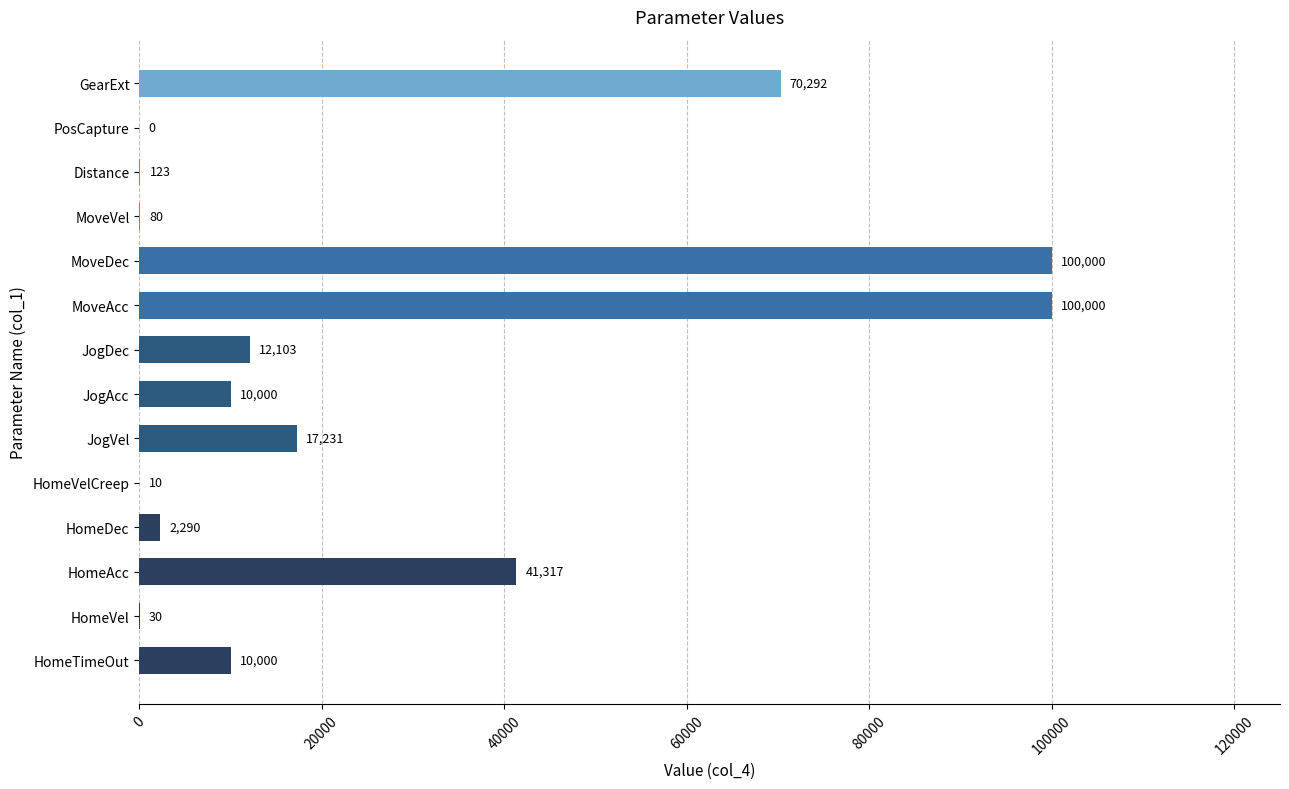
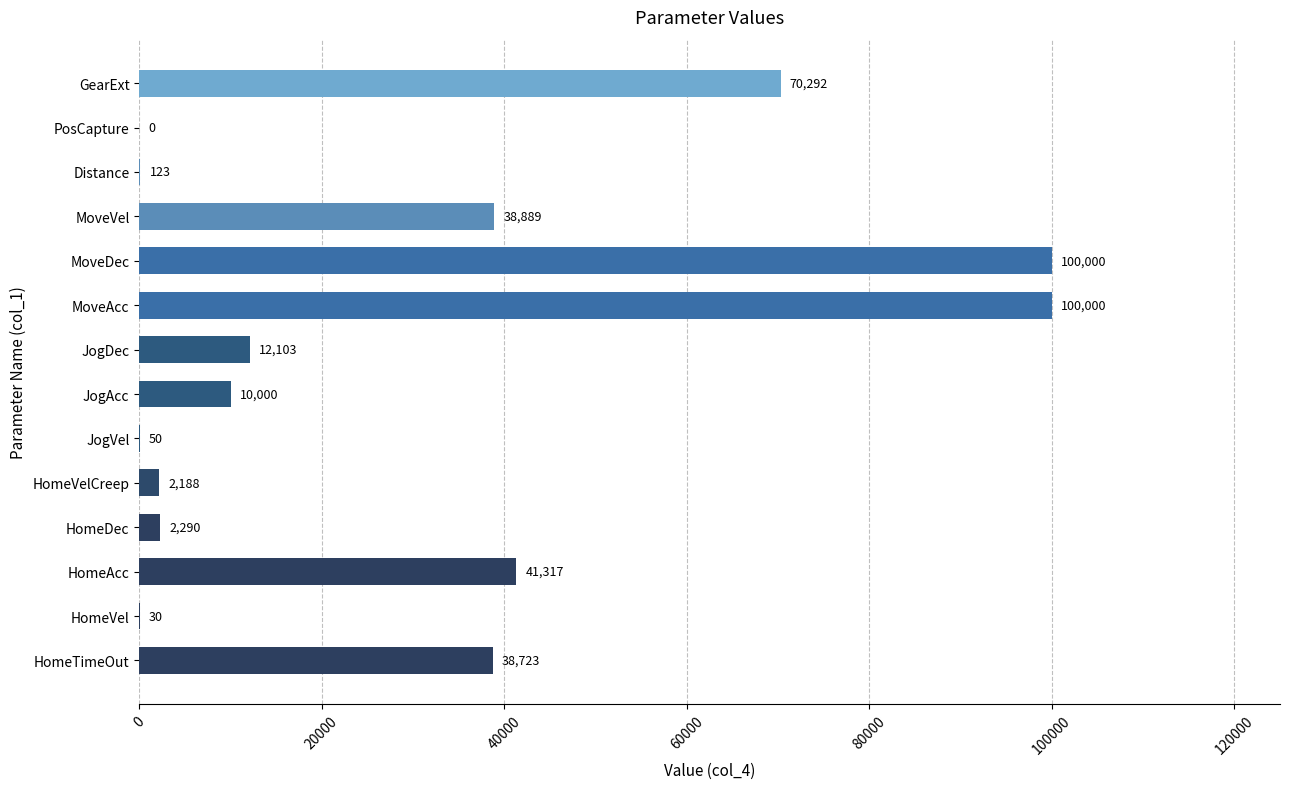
  {
    "GearExt": "70,292",
    "PosCapture": "0",
    "Distance": "123",
-   "MoveVel": "80",
+   "MoveVel": "38,889",
    "MoveDec": "100,000",
    "MoveAcc": "100,000",
    "JogDec": "12,103",
    "JogAcc": "10,000",
-   "JogVel": "17,231",
-   "HomeVelCreep": "10",
+   "JogVel": "50",
+   "HomeVelCreep": "2,188",
    "HomeDec": "2,290",
    "HomeAcc": "41,317",
    "HomeVel": "30",
-   "HomeTimeOut": "10,000"
+   "HomeTimeOut": "38,723"
  }
